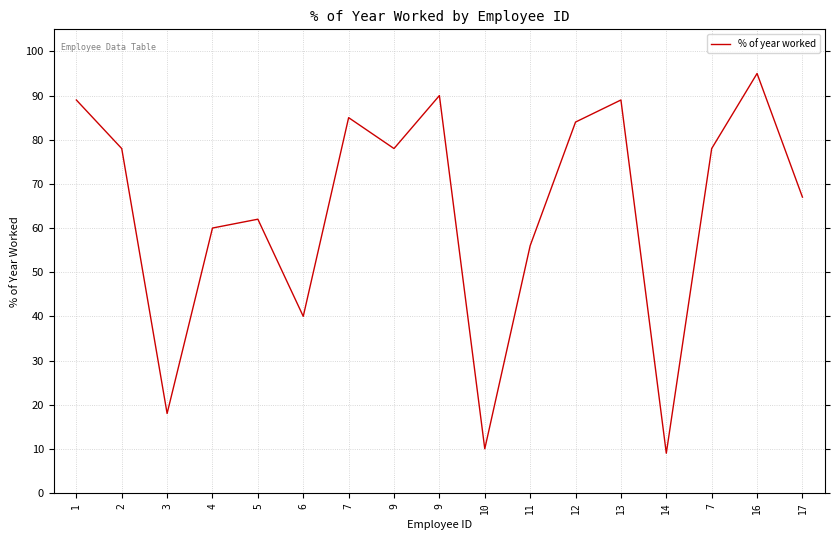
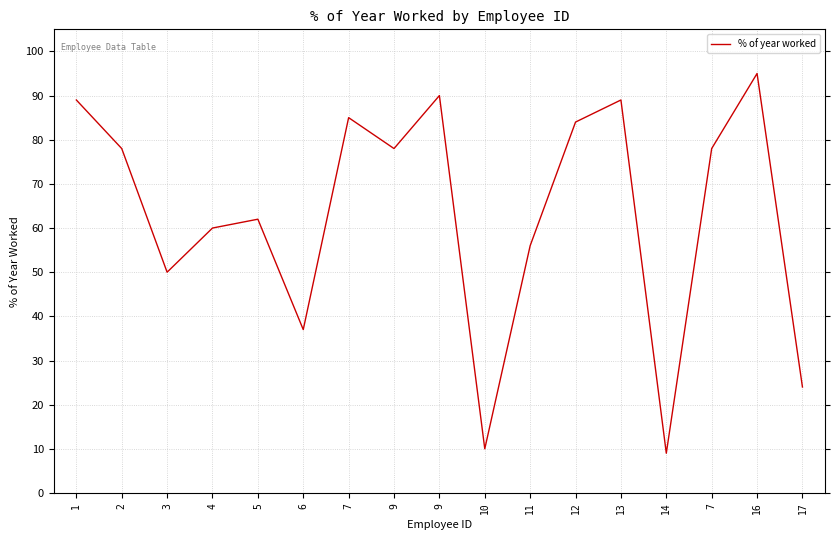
  {
    "1": 89,
    "2": 78,
-   "3": 18,
+   "3": 50,
    "4": 60,
    "5": 62,
-   "6": 40,
+   "6": 37,
    "10": 10,
    "11": 56,
    "12": 84,
    "13": 89,
    "14": 9,
    "16": 95,
-   "17": 67
+   "17": 24
  }
